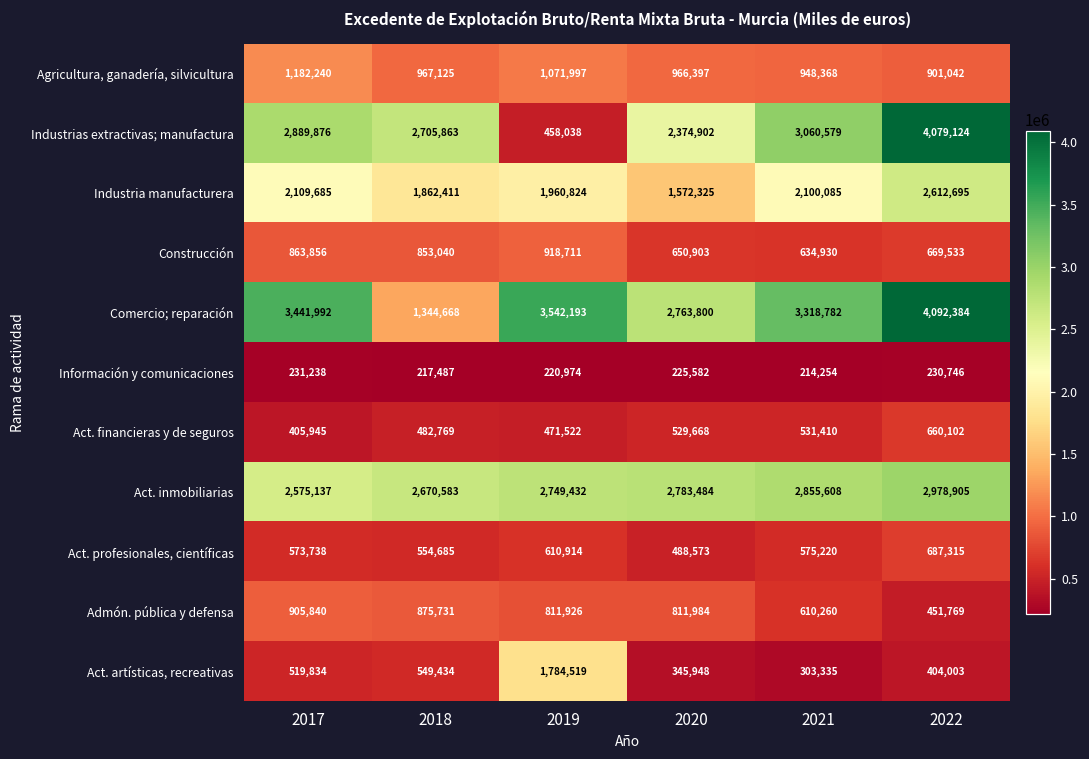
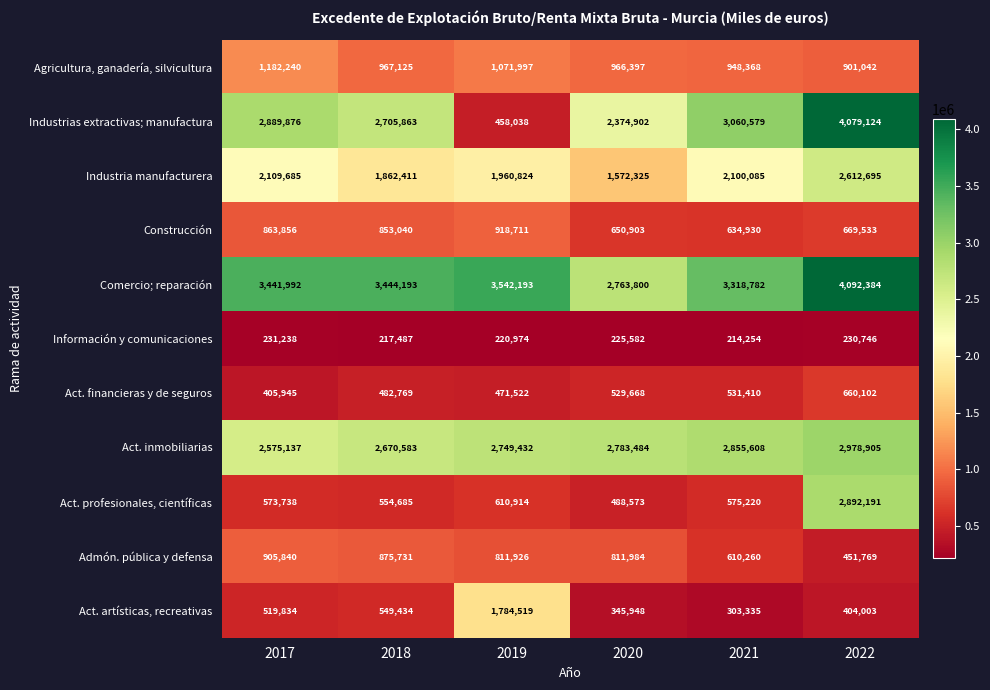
  {
    "Agricultura, ganadería, silvicultura": {
      "2017": "1,182,240",
      "2018": "967,125",
      "2019": "1,071,997",
      "2020": "966,397",
      "2021": "948,368",
      "2022": "901,042"
    },
    "Industrias extractivas; manufactura": {
      "2017": "2,889,876",
      "2018": "2,705,863",
      "2019": "458,038",
      "2020": "2,374,902",
      "2021": "3,060,579",
      "2022": "4,079,124"
    },
    "Industria manufacturera": {
      "2017": "2,109,685",
      "2018": "1,862,411",
      "2019": "1,960,824",
      "2020": "1,572,325",
      "2021": "2,100,085",
      "2022": "2,612,695"
    },
    "Construcción": {
      "2017": "863,856",
      "2018": "853,040",
      "2019": "918,711",
      "2020": "650,903",
      "2021": "634,930",
      "2022": "669,533"
    },
    "Comercio; reparación": {
      "2017": "3,441,992",
-     "2018": "1,344,668",
+     "2018": "3,444,193",
      "2019": "3,542,193",
      "2020": "2,763,800",
      "2021": "3,318,782",
      "2022": "4,092,384"
    },
    "Información y comunicaciones": {
      "2017": "231,238",
      "2018": "217,487",
      "2019": "220,974",
      "2020": "225,582",
      "2021": "214,254",
      "2022": "230,746"
    },
    "Act. financieras y de seguros": {
      "2017": "405,945",
      "2018": "482,769",
      "2019": "471,522",
      "2020": "529,668",
      "2021": "531,410",
      "2022": "660,102"
    },
    "Act. inmobiliarias": {
      "2017": "2,575,137",
      "2018": "2,670,583",
      "2019": "2,749,432",
      "2020": "2,783,484",
      "2021": "2,855,608",
      "2022": "2,978,905"
    },
    "Act. profesionales, científicas": {
      "2017": "573,738",
      "2018": "554,685",
      "2019": "610,914",
      "2020": "488,573",
      "2021": "575,220",
-     "2022": "687,315"
+     "2022": "2,892,191"
    },
    "Admón. pública y defensa": {
      "2017": "905,840",
      "2018": "875,731",
      "2019": "811,926",
      "2020": "811,984",
      "2021": "610,260",
      "2022": "451,769"
    },
    "Act. artísticas, recreativas": {
      "2017": "519,834",
      "2018": "549,434",
      "2019": "1,784,519",
      "2020": "345,948",
      "2021": "303,335",
      "2022": "404,003"
    }
  }
